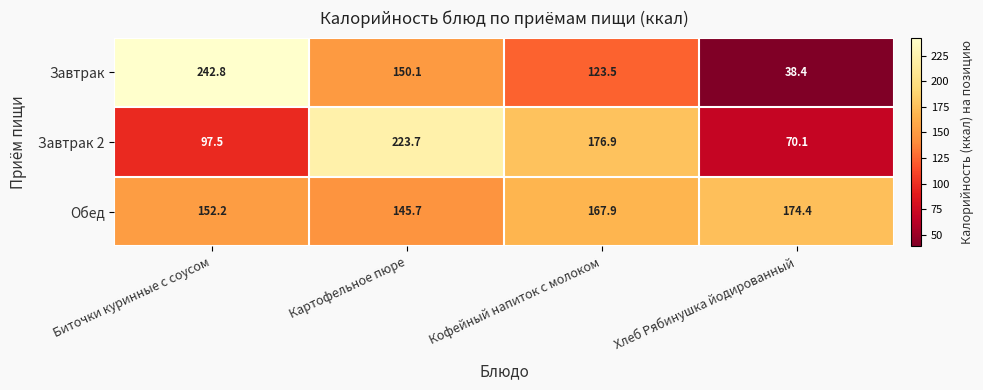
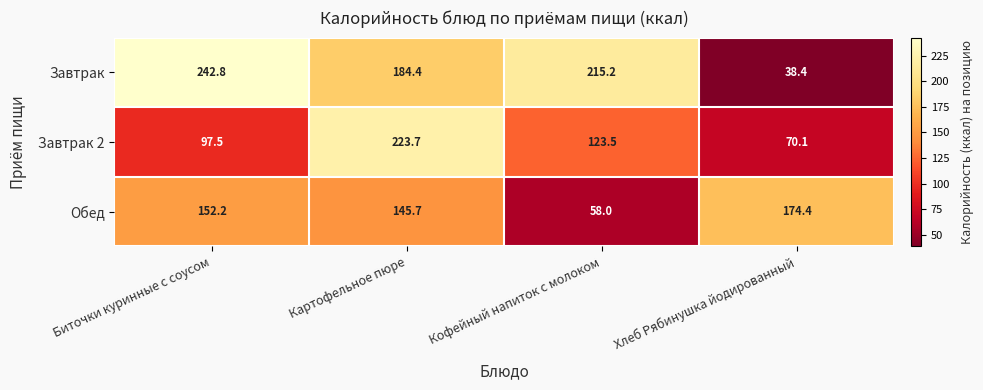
  {
    "Завтрак": {
      "Биточки куринные с соусом": 242.8,
-     "Картофельное пюре": 150.1,
-     "Кофейный напиток с молоком": 123.5,
+     "Картофельное пюре": 184.4,
+     "Кофейный напиток с молоком": 215.2,
      "Хлеб Рябинушка йодированный": 38.4
    },
    "Завтрак 2": {
      "Биточки куринные с соусом": 97.5,
      "Картофельное пюре": 223.7,
-     "Кофейный напиток с молоком": 176.9,
+     "Кофейный напиток с молоком": 123.5,
      "Хлеб Рябинушка йодированный": 70.1
    },
    "Обед": {
      "Биточки куринные с соусом": 152.2,
      "Картофельное пюре": 145.7,
-     "Кофейный напиток с молоком": 167.9,
+     "Кофейный напиток с молоком": 58.0,
      "Хлеб Рябинушка йодированный": 174.4
    }
  }
